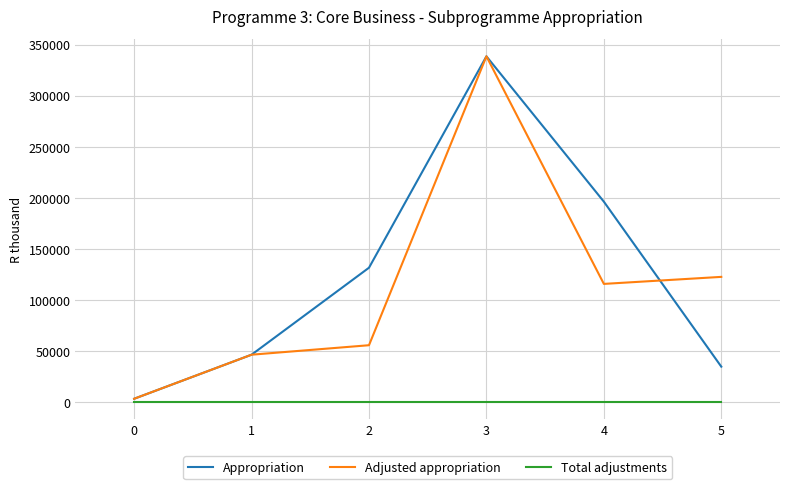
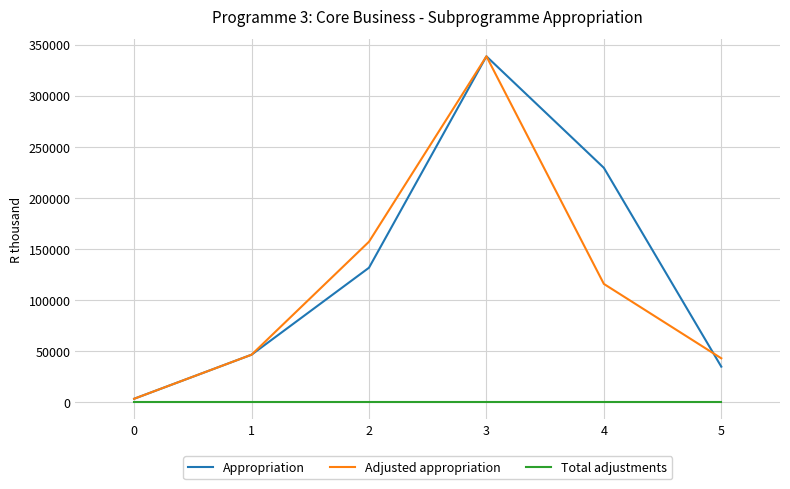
  {
    "Appropriation": {
      "2": 132000,
-     "4": 196000,
+     "4": 229000,
      "5": 35000
    },
    "Adjusted appropriation": {
-     "2": 56000,
+     "2": 157000,
      "4": 116000,
-     "5": 123000
+     "5": 43000
    },
    "Total adjustments": {
      "0": 0,
      "1": 0,
      "2": 0,
      "3": 0,
      "4": 0,
      "5": 0
    }
  }
